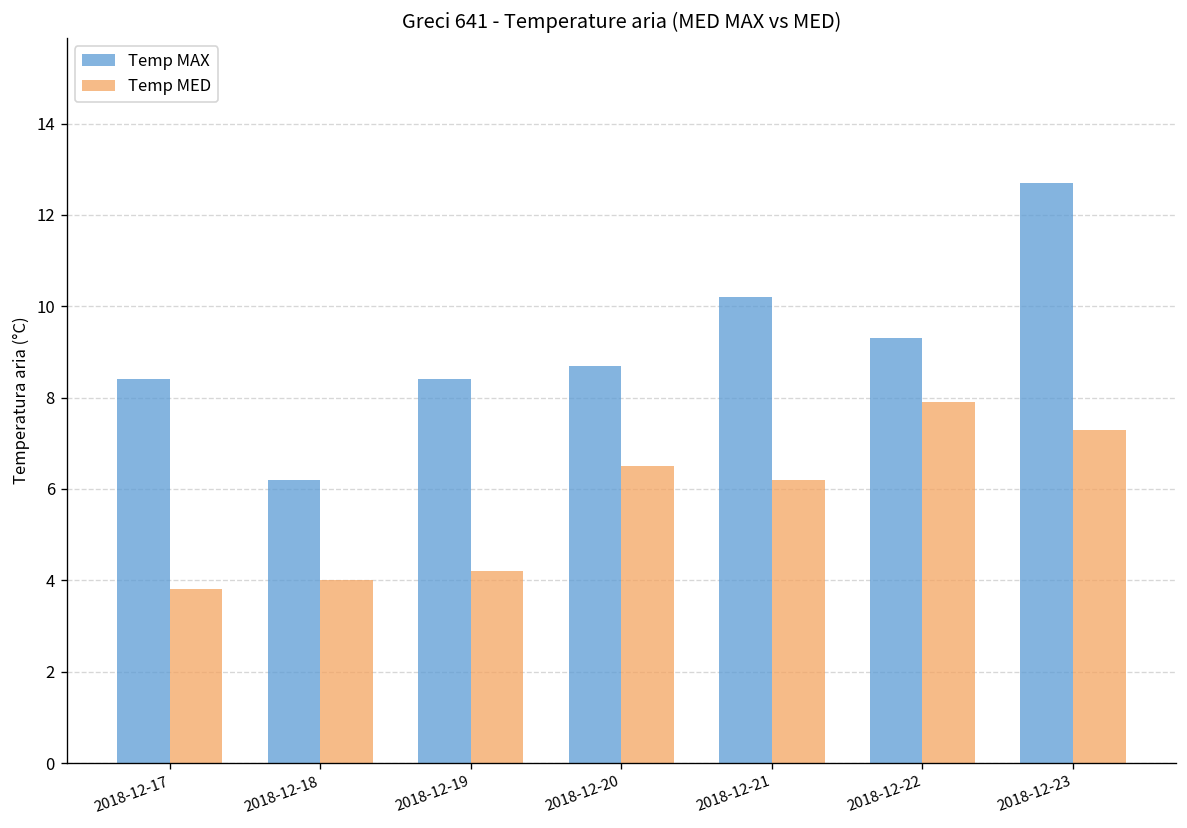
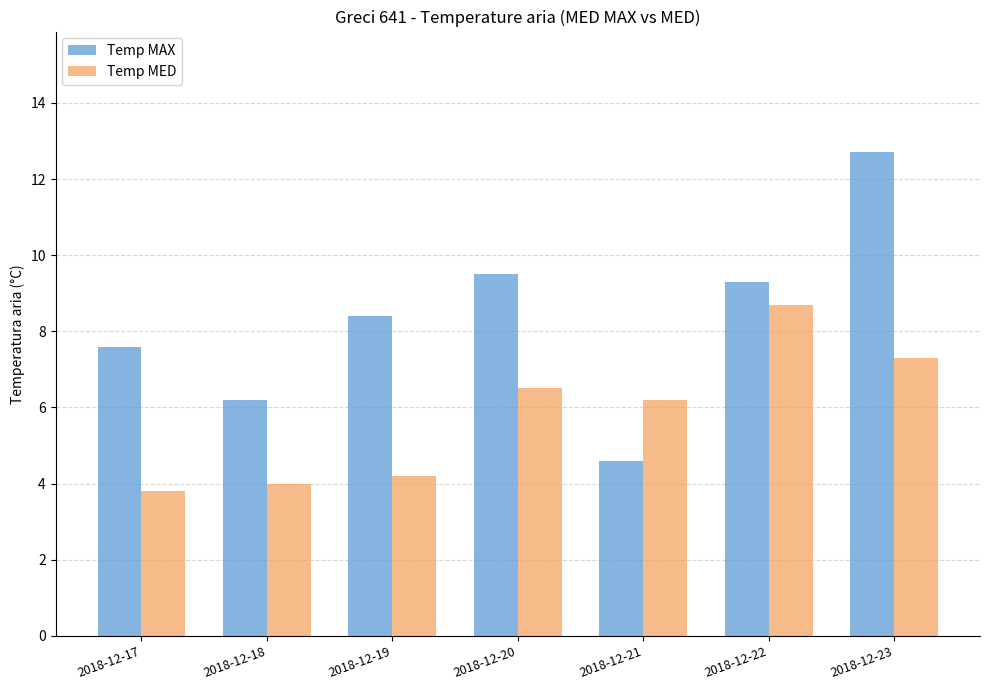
  {
    "Temp MAX": {
-     "2018-12-17": 8.4,
+     "2018-12-17": 7.6,
      "2018-12-18": 6.2,
      "2018-12-19": 8.4,
-     "2018-12-20": 8.7,
-     "2018-12-21": 10.2,
+     "2018-12-20": 9.5,
+     "2018-12-21": 4.6,
      "2018-12-22": 9.3,
      "2018-12-23": 12.7
    },
    "Temp MED": {
      "2018-12-17": 3.8,
      "2018-12-18": 4.0,
      "2018-12-19": 4.2,
      "2018-12-20": 6.5,
      "2018-12-21": 6.2,
-     "2018-12-22": 7.9,
+     "2018-12-22": 8.7,
      "2018-12-23": 7.3
    }
  }
